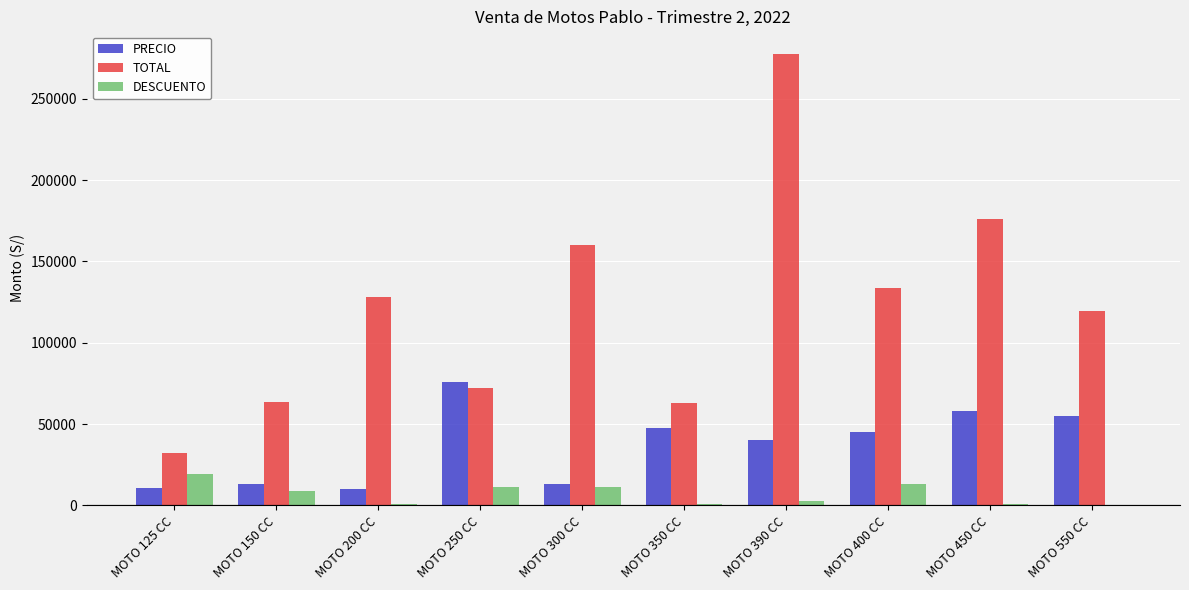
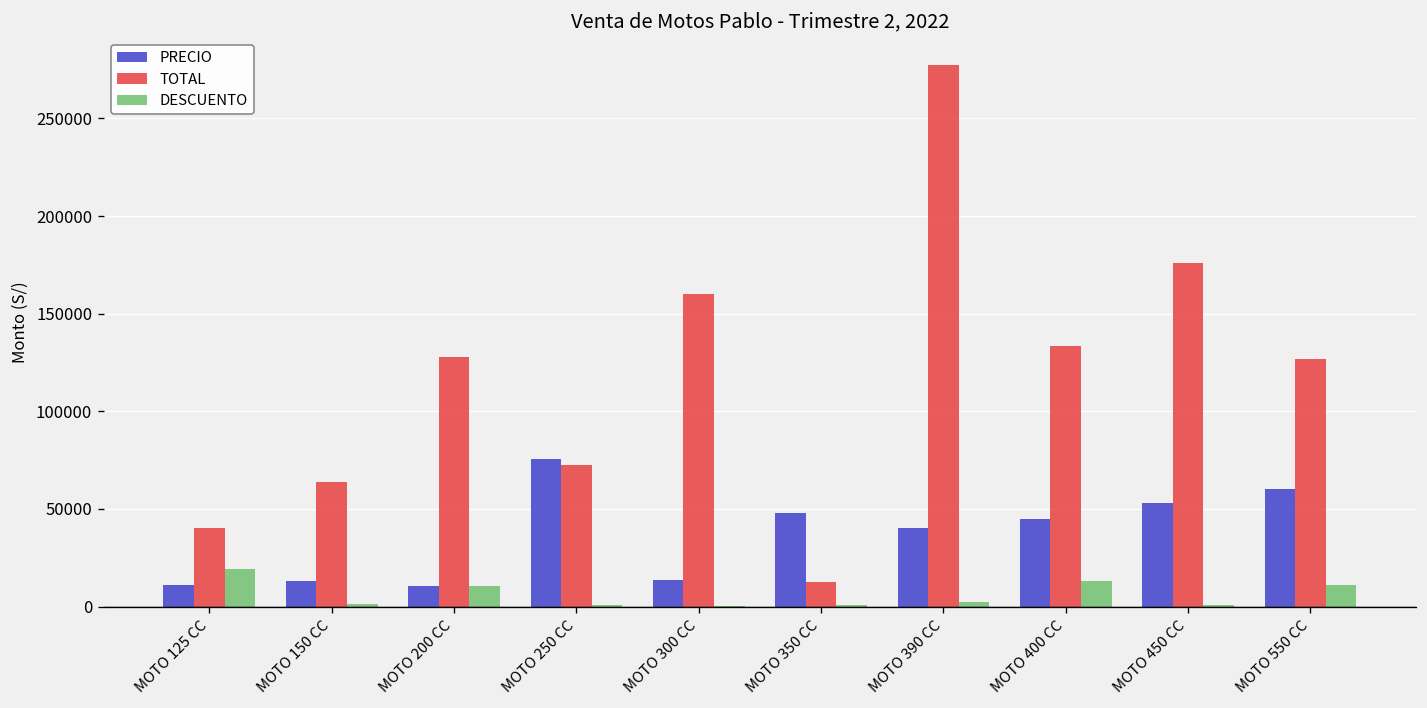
  {
    "PRECIO": {
      "MOTO 125 CC": 11000,
      "MOTO 150 CC": 13000,
      "MOTO 200 CC": 10000,
      "MOTO 250 CC": 76000,
      "MOTO 300 CC": 13000,
      "MOTO 350 CC": 48000,
      "MOTO 390 CC": 40000,
      "MOTO 400 CC": 45000,
-     "MOTO 450 CC": 58000,
-     "MOTO 550 CC": 55000
+     "MOTO 450 CC": 53000,
+     "MOTO 550 CC": 60000
    },
    "TOTAL": {
-     "MOTO 125 CC": 32000,
+     "MOTO 125 CC": 40000,
      "MOTO 150 CC": 64000,
      "MOTO 200 CC": 128000,
      "MOTO 250 CC": 72000,
      "MOTO 300 CC": 160000,
-     "MOTO 350 CC": 63000,
+     "MOTO 350 CC": 13000,
      "MOTO 390 CC": 278000,
      "MOTO 400 CC": 134000,
      "MOTO 450 CC": 176000,
-     "MOTO 550 CC": 120000
+     "MOTO 550 CC": 127000
    },
    "DESCUENTO": {
      "MOTO 125 CC": 19000,
-     "MOTO 150 CC": 9000,
-     "MOTO 200 CC": 1000,
-     "MOTO 250 CC": 12000,
-     "MOTO 300 CC": 11000,
+     "MOTO 150 CC": 1000,
+     "MOTO 200 CC": 11000,
+     "MOTO 250 CC": 1000,
+     "MOTO 300 CC": 0,
      "MOTO 390 CC": 3000,
      "MOTO 400 CC": 13000,
-     "MOTO 550 CC": 0
+     "MOTO 550 CC": 11000
    }
  }
